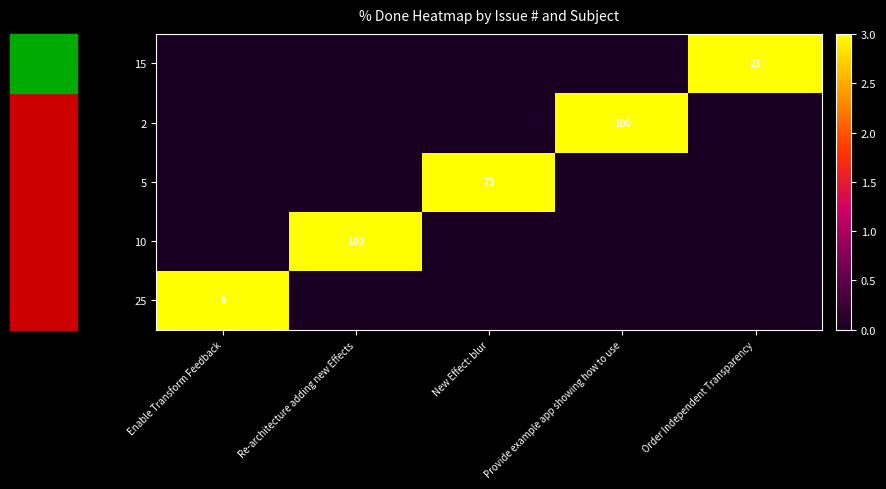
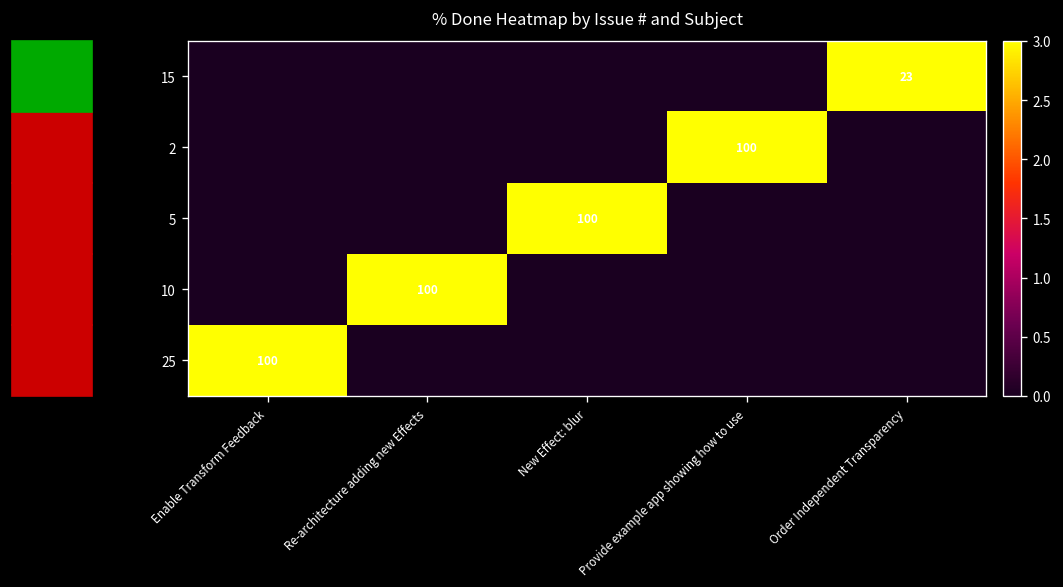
  {
    "15": {
      "Order Independent Transparency": 23
    },
    "2": {
      "Provide example app showing how to use": 100
    },
    "5": {
-     "New Effect: blur": 73
+     "New Effect: blur": 100
    },
    "10": {
      "Re-architecture adding new Effects": 100
    },
    "25": {
-     "Enable Transform Feedback": 9
+     "Enable Transform Feedback": 100
    }
  }
